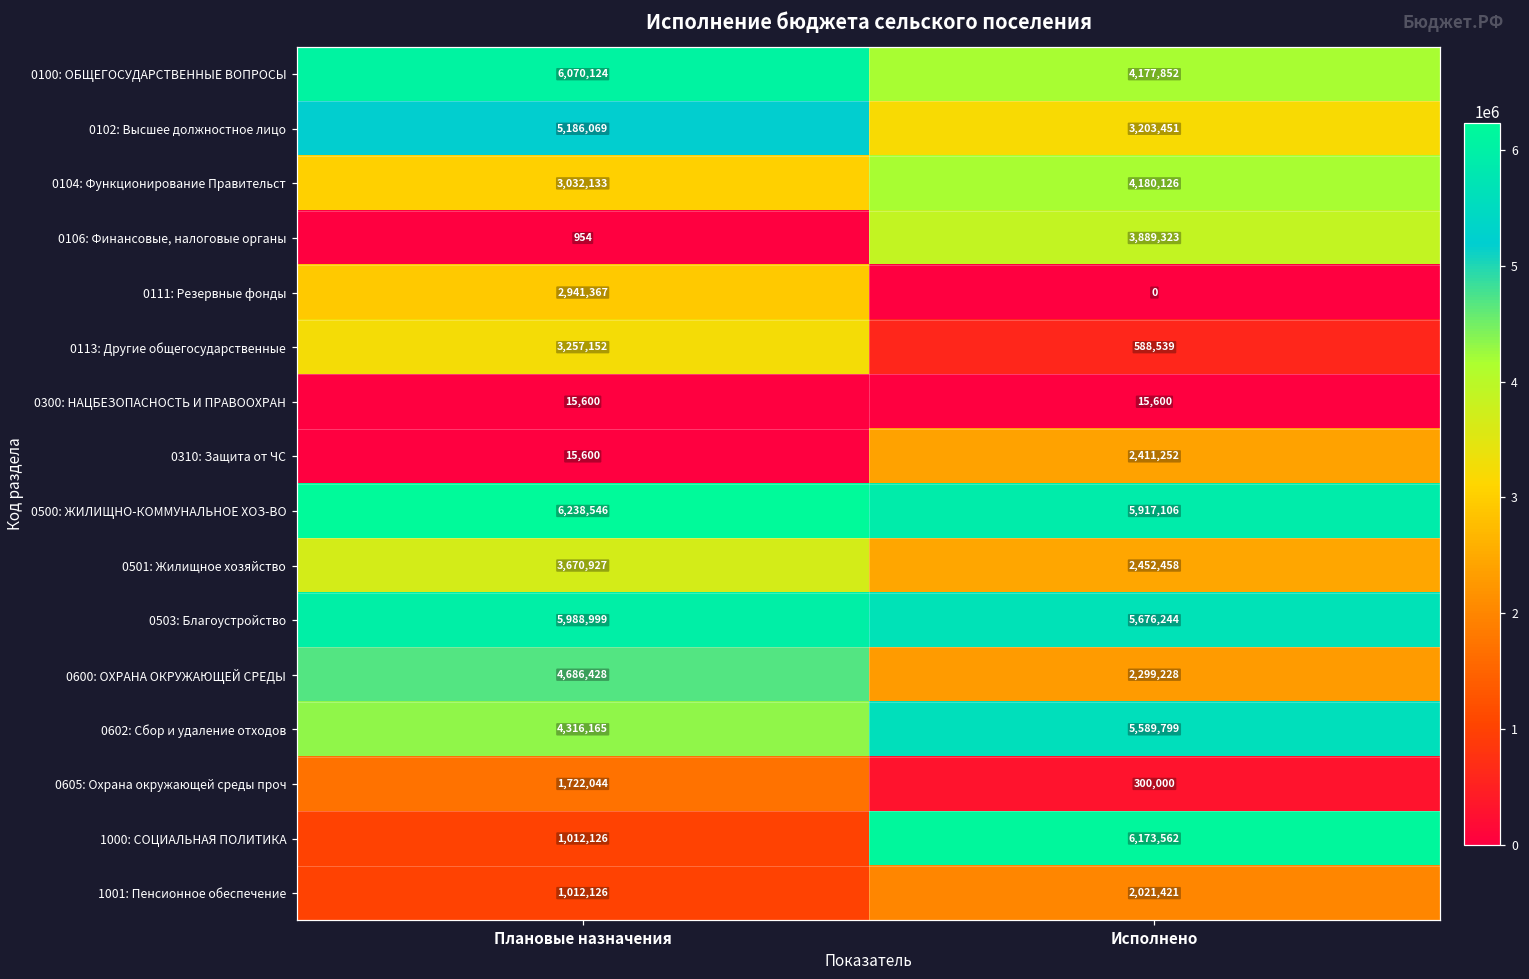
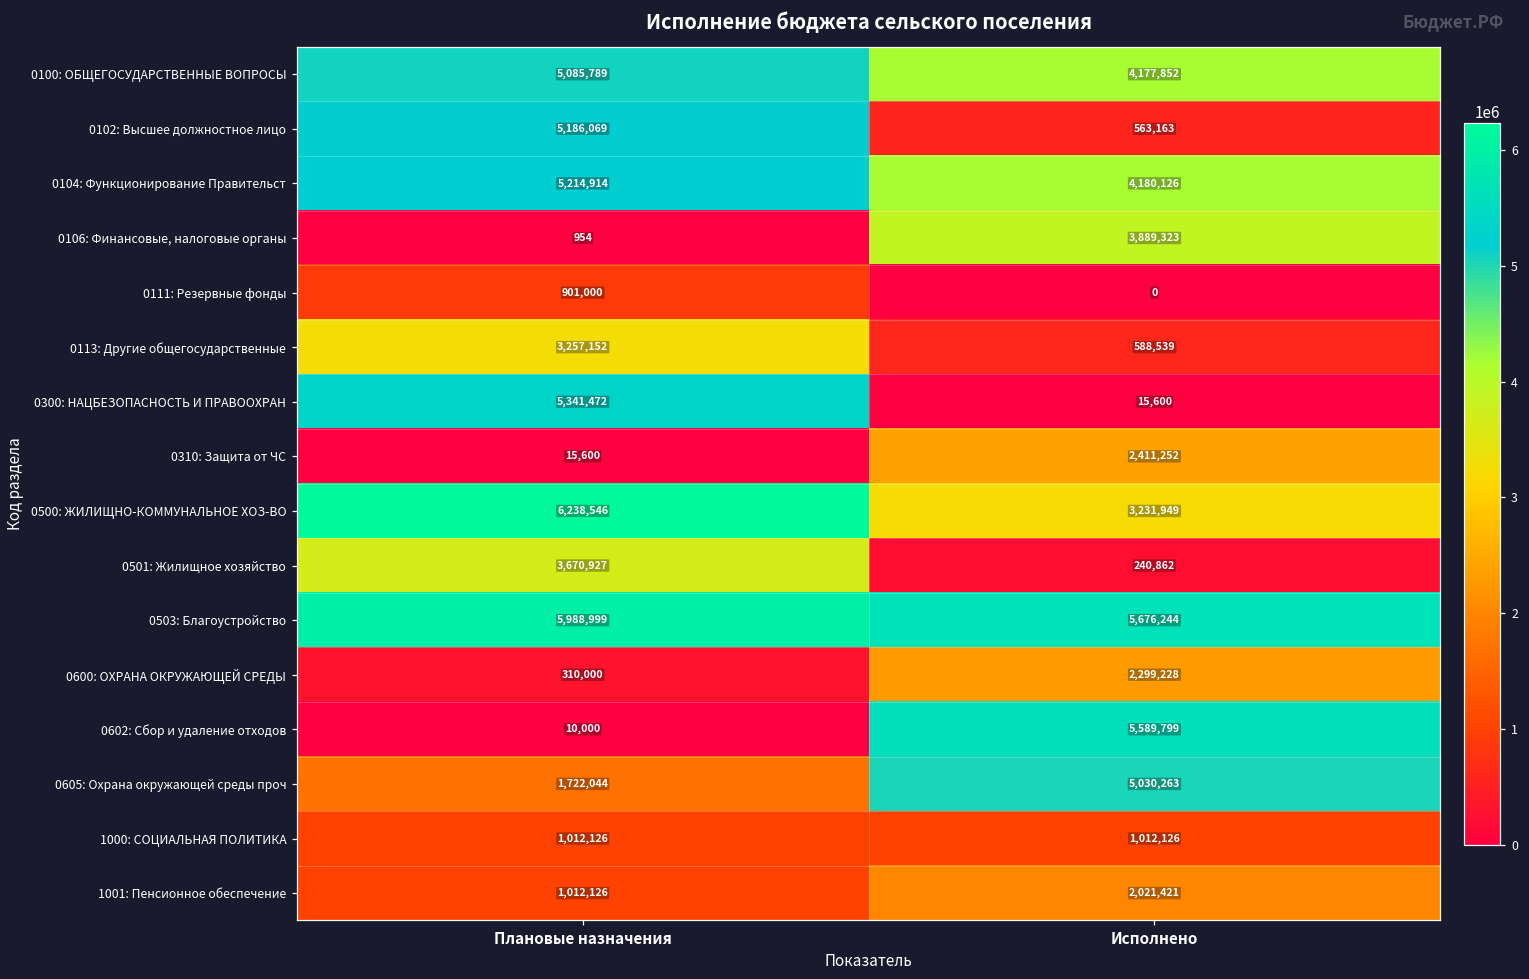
  {
    "0100: ОБЩЕГОСУДАРСТВЕННЫЕ ВОПРОСЫ": {
-     "Плановые назначения": "6,070,124"
+     "Плановые назначения": "5,085,789"
    },
    "0102: Высшее должностное лицо": {
-     "Исполнено": "3,203,451"
+     "Исполнено": "563,163"
    },
    "0104: Функционирование Правительст": {
-     "Плановые назначения": "3,032,133"
+     "Плановые назначения": "5,214,914"
    },
    "0111: Резервные фонды": {
-     "Плановые назначения": "2,941,367"
+     "Плановые назначения": "901,000"
    },
    "0300: НАЦБЕЗОПАСНОСТЬ И ПРАВООХРАН": {
-     "Плановые назначения": "15,600"
+     "Плановые назначения": "5,341,472"
    },
    "0500: ЖИЛИЩНО-КОММУНАЛЬНОЕ ХОЗ-ВО": {
-     "Исполнено": "5,917,106"
+     "Исполнено": "3,231,949"
    },
    "0501: Жилищное хозяйство": {
-     "Исполнено": "2,452,458"
+     "Исполнено": "240,862"
    },
    "0600: ОХРАНА ОКРУЖАЮЩЕЙ СРЕДЫ": {
-     "Плановые назначения": "4,686,428"
+     "Плановые назначения": "310,000"
    },
    "0602: Сбор и удаление отходов": {
-     "Плановые назначения": "4,316,165"
+     "Плановые назначения": "10,000"
    },
    "0605: Охрана окружающей среды проч": {
-     "Исполнено": "300,000"
+     "Исполнено": "5,030,263"
    },
    "1000: СОЦИАЛЬНАЯ ПОЛИТИКА": {
-     "Исполнено": "6,173,562"
+     "Исполнено": "1,012,126"
    }
  }
